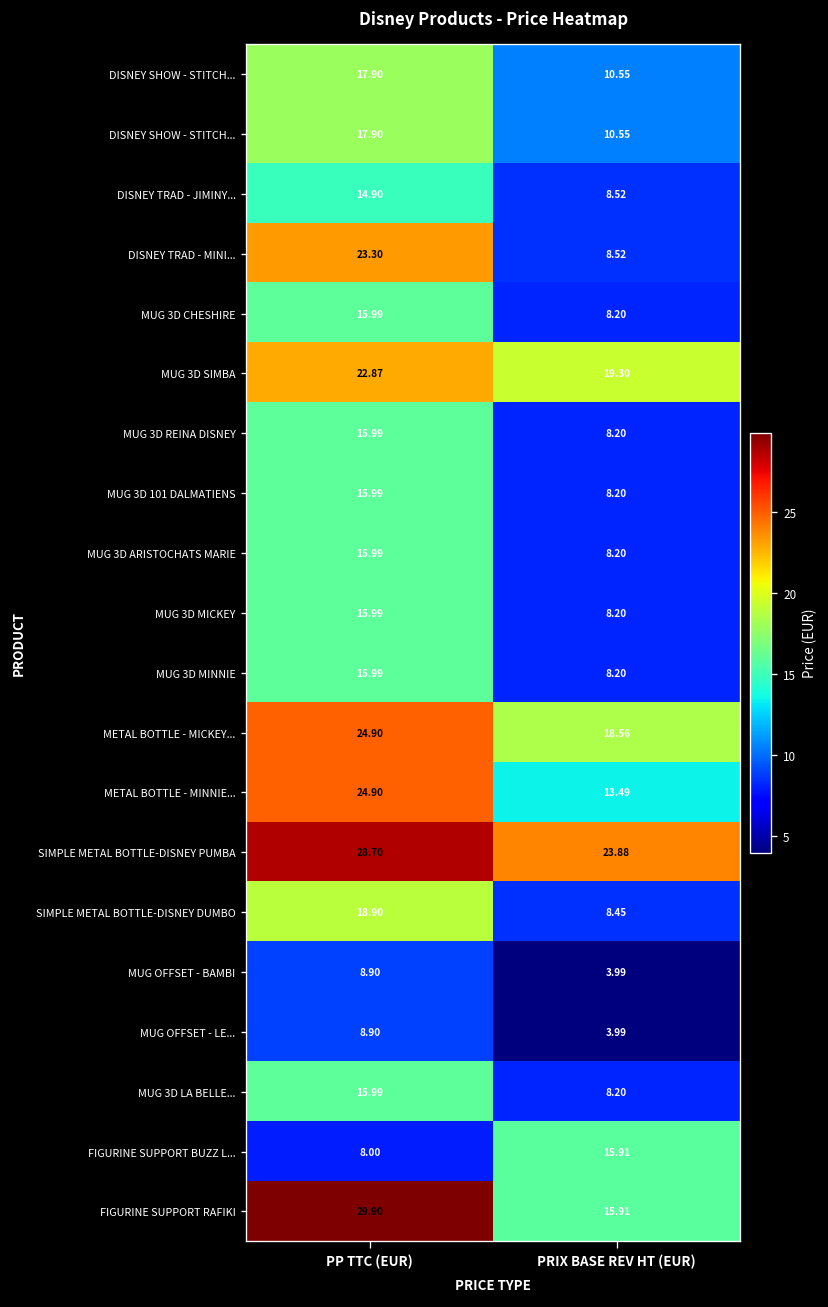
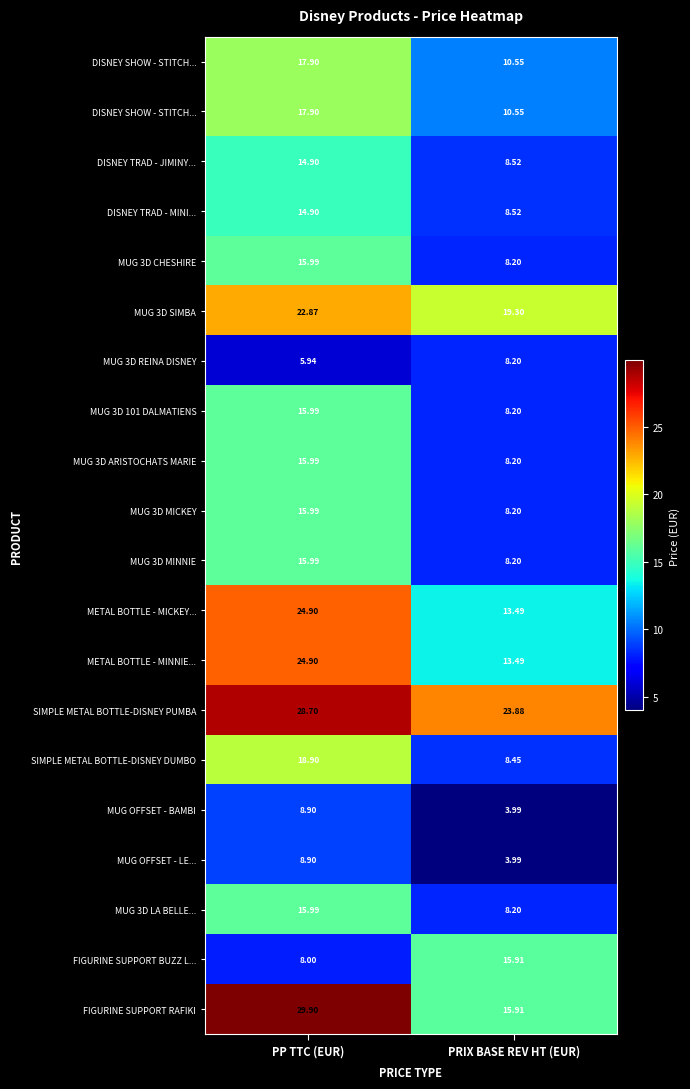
  {
    "DISNEY TRAD - JIMINY...": {
      "PP TTC (EUR)": 14.90,
      "PRIX BASE REV HT (EUR)": 8.52
    },
    "DISNEY TRAD - MINI...": {
-     "PP TTC (EUR)": 23.30,
+     "PP TTC (EUR)": 14.90,
      "PRIX BASE REV HT (EUR)": 8.52
    },
    "MUG 3D CHESHIRE": {
      "PP TTC (EUR)": 15.99,
      "PRIX BASE REV HT (EUR)": 8.20
    },
    "MUG 3D SIMBA": {
      "PP TTC (EUR)": 22.87,
      "PRIX BASE REV HT (EUR)": 19.30
    },
    "MUG 3D REINA DISNEY": {
-     "PP TTC (EUR)": 15.99,
+     "PP TTC (EUR)": 5.94,
      "PRIX BASE REV HT (EUR)": 8.20
    },
    "MUG 3D 101 DALMATIENS": {
      "PP TTC (EUR)": 15.99,
      "PRIX BASE REV HT (EUR)": 8.20
    },
    "MUG 3D ARISTOCHATS MARIE": {
      "PP TTC (EUR)": 15.99,
      "PRIX BASE REV HT (EUR)": 8.20
    },
    "MUG 3D MICKEY": {
      "PP TTC (EUR)": 15.99,
      "PRIX BASE REV HT (EUR)": 8.20
    },
    "MUG 3D MINNIE": {
      "PP TTC (EUR)": 15.99,
      "PRIX BASE REV HT (EUR)": 8.20
    },
    "METAL BOTTLE - MICKEY...": {
      "PP TTC (EUR)": 24.90,
-     "PRIX BASE REV HT (EUR)": 18.56
+     "PRIX BASE REV HT (EUR)": 13.49
    },
    "METAL BOTTLE - MINNIE...": {
      "PP TTC (EUR)": 24.90,
      "PRIX BASE REV HT (EUR)": 13.49
    },
    "SIMPLE METAL BOTTLE-DISNEY PUMBA": {
      "PP TTC (EUR)": 28.70,
      "PRIX BASE REV HT (EUR)": 23.88
    },
    "SIMPLE METAL BOTTLE-DISNEY DUMBO": {
      "PP TTC (EUR)": 18.90,
      "PRIX BASE REV HT (EUR)": 8.45
    },
    "MUG OFFSET - BAMBI": {
      "PP TTC (EUR)": 8.90,
      "PRIX BASE REV HT (EUR)": 3.99
    },
    "MUG OFFSET - LE...": {
      "PP TTC (EUR)": 8.90,
      "PRIX BASE REV HT (EUR)": 3.99
    },
    "MUG 3D LA BELLE...": {
      "PP TTC (EUR)": 15.99,
      "PRIX BASE REV HT (EUR)": 8.20
    },
    "FIGURINE SUPPORT BUZZ L...": {
      "PP TTC (EUR)": 8.00,
      "PRIX BASE REV HT (EUR)": 15.91
    },
    "FIGURINE SUPPORT RAFIKI": {
      "PP TTC (EUR)": 29.90,
      "PRIX BASE REV HT (EUR)": 15.91
    }
  }
